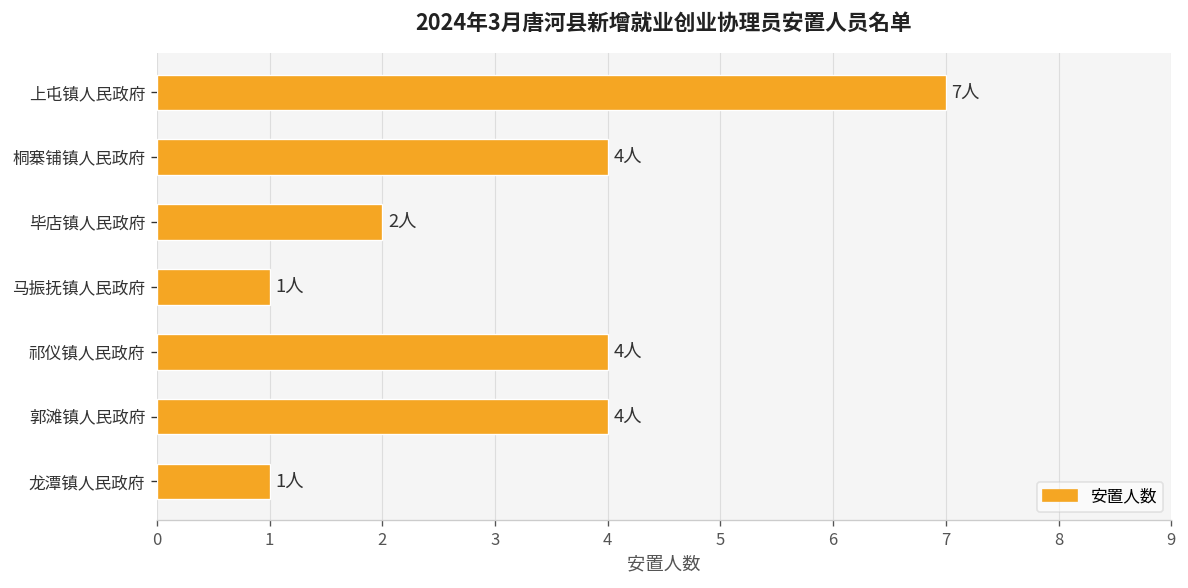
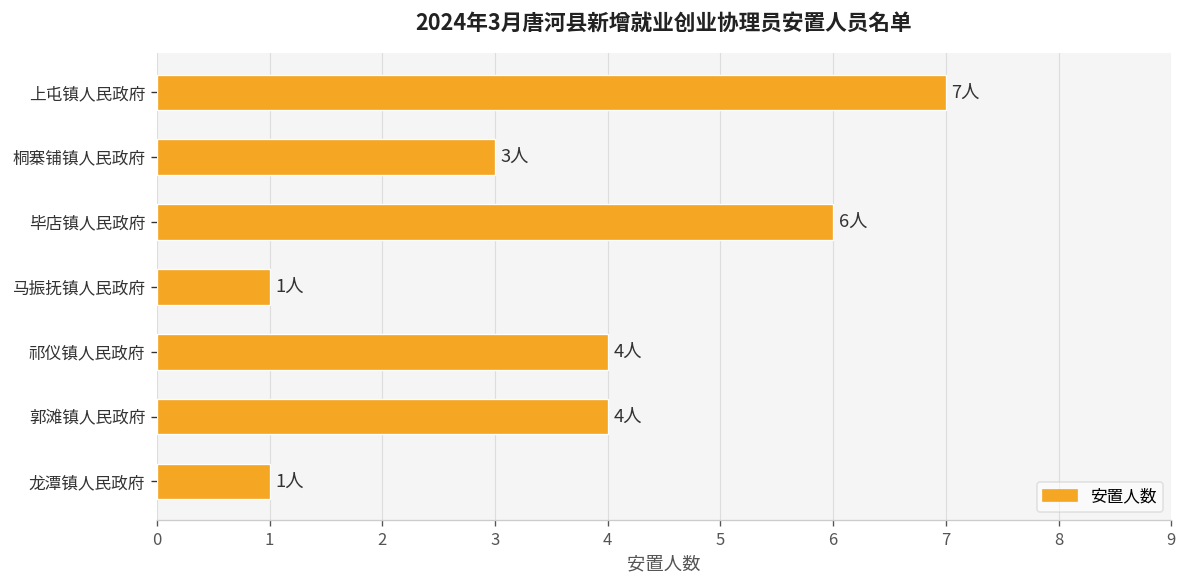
  {
    "上屯镇人民政府": "7人",
-   "桐寨铺镇人民政府": "4人",
-   "毕店镇人民政府": "2人",
+   "桐寨铺镇人民政府": "3人",
+   "毕店镇人民政府": "6人",
    "马振抚镇人民政府": "1人",
    "祁仪镇人民政府": "4人",
    "郭滩镇人民政府": "4人",
    "龙潭镇人民政府": "1人"
  }
